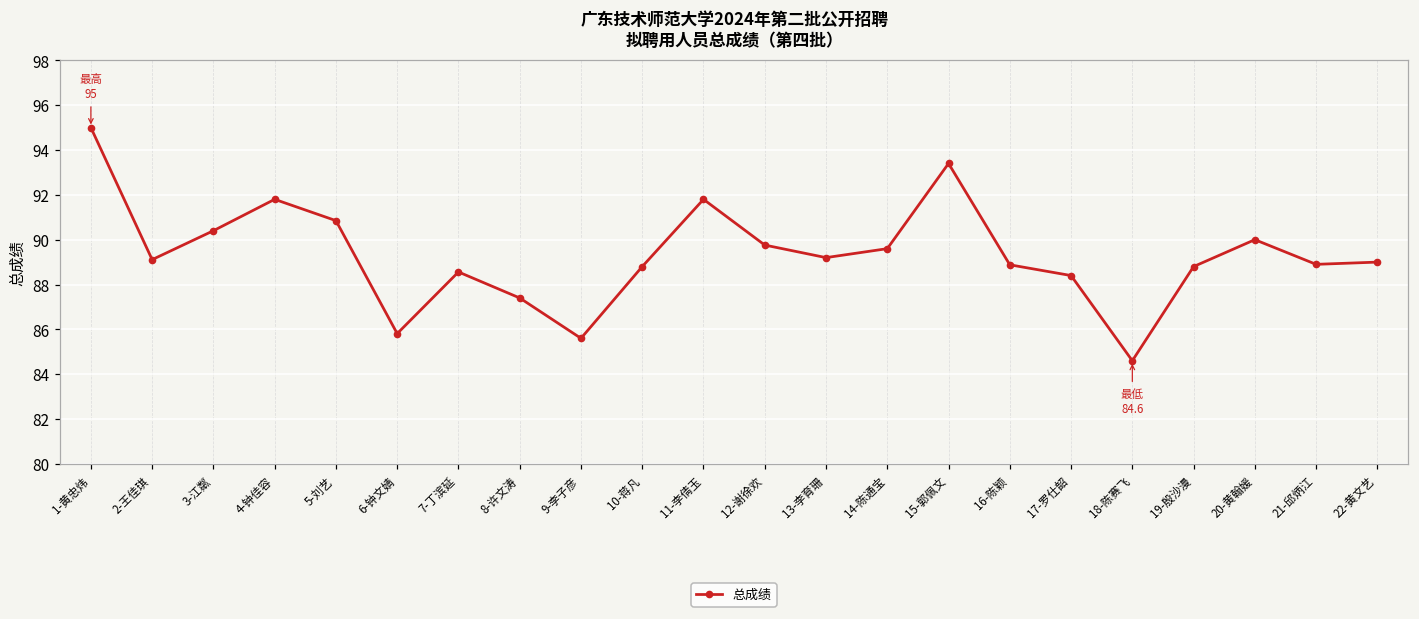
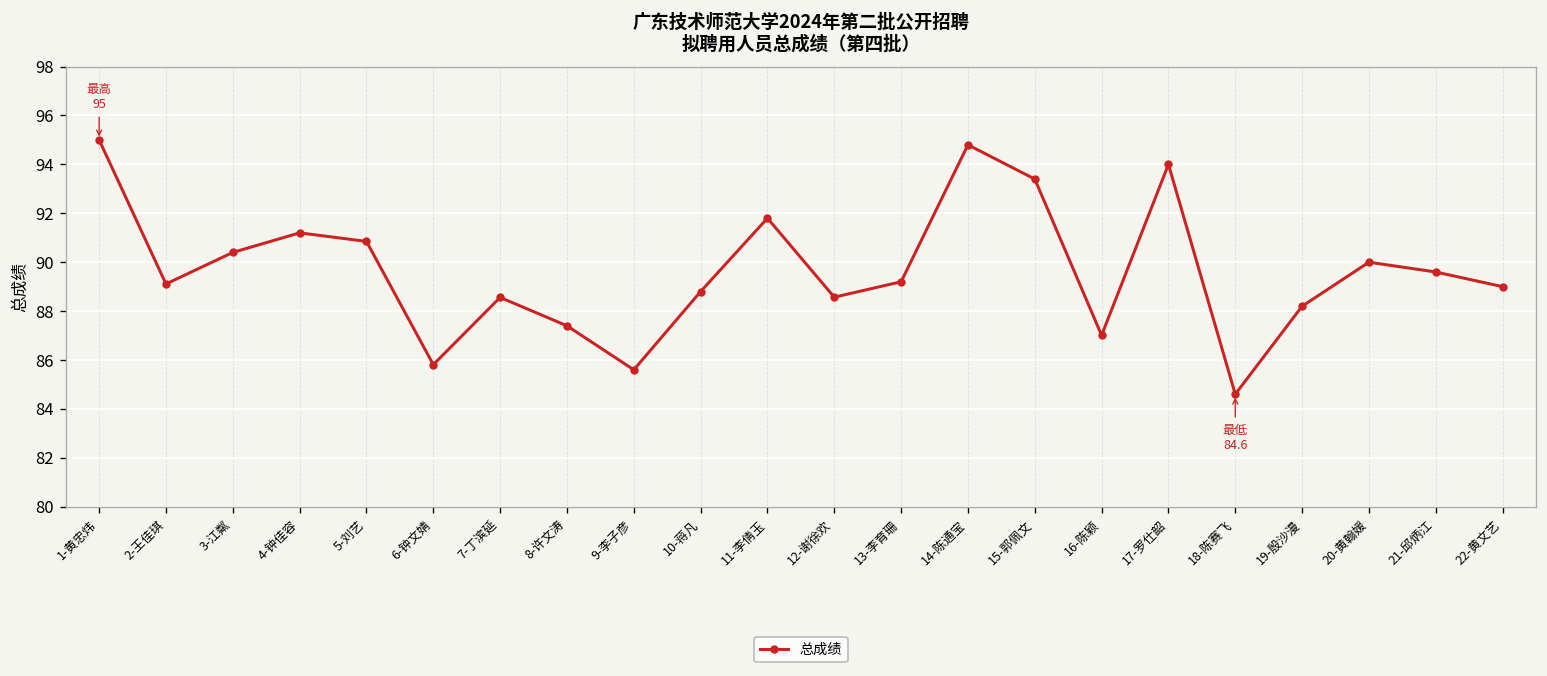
  {
    "2-王佳琪": 89.1,
    "3-江粼": 90.4,
-   "4-钟佳容": 91.8,
+   "4-钟佳容": 91.2,
    "5-刘艺": 90.9,
    "6-钟文婧": 85.8,
    "7-丁滨延": 88.6,
    "8-许文涛": 87.4,
    "9-李子彦": 85.6,
    "10-蒋凡": 88.8,
    "11-李倩玉": 91.8,
-   "12-谢徐欢": 89.8,
+   "12-谢徐欢": 88.6,
    "13-李育珊": 89.2,
-   "14-陈通宝": 89.6,
+   "14-陈通宝": 94.8,
    "15-郭佩文": 93.4,
-   "16-陈颖": 88.9,
-   "17-罗仕韶": 88.4,
-   "19-殷沙漫": 88.8,
+   "16-陈颖": 87.0,
+   "17-罗仕韶": 94.0,
+   "19-殷沙漫": 88.2,
    "20-黄翰媛": 90.0,
-   "21-邱炳江": 88.9,
+   "21-邱炳江": 89.6,
    "22-黄文艺": 89.0
  }
